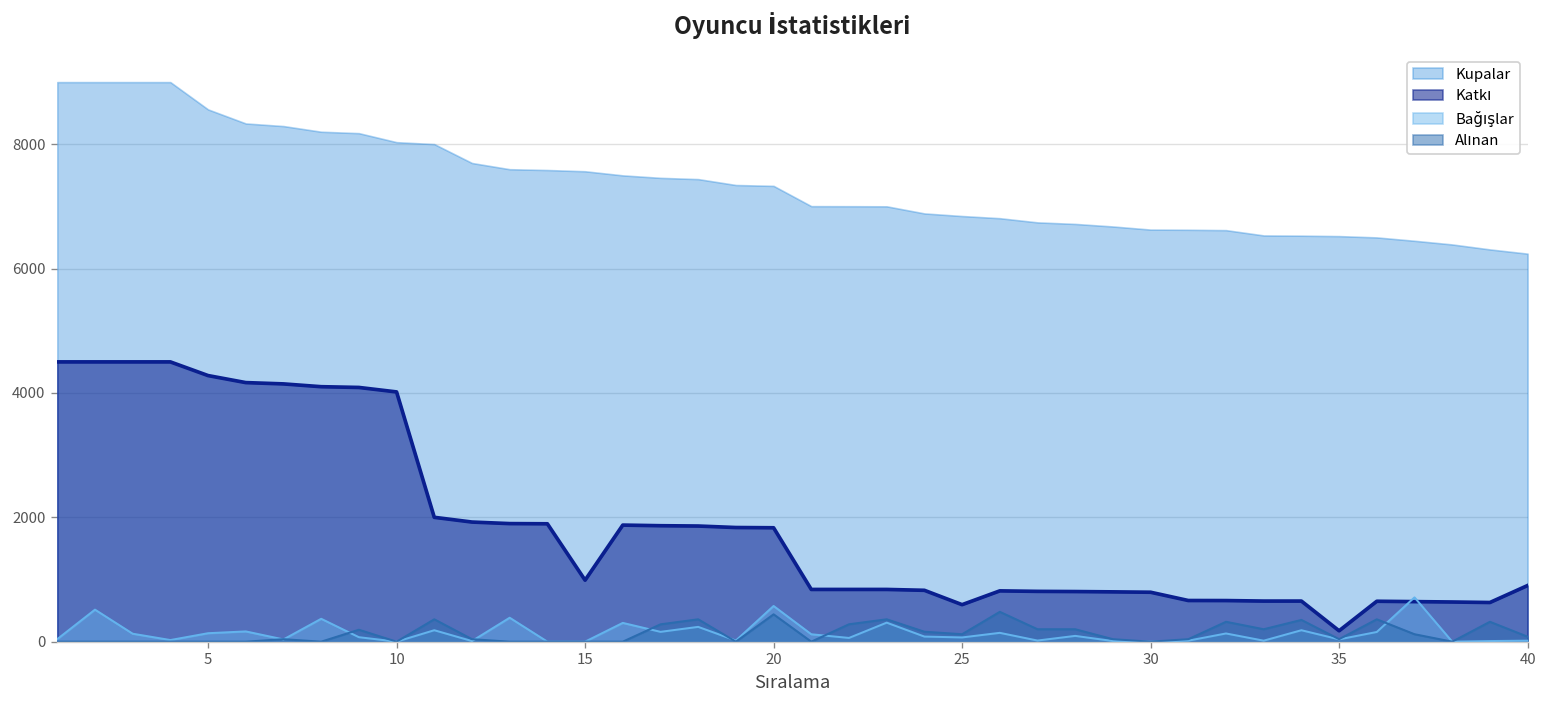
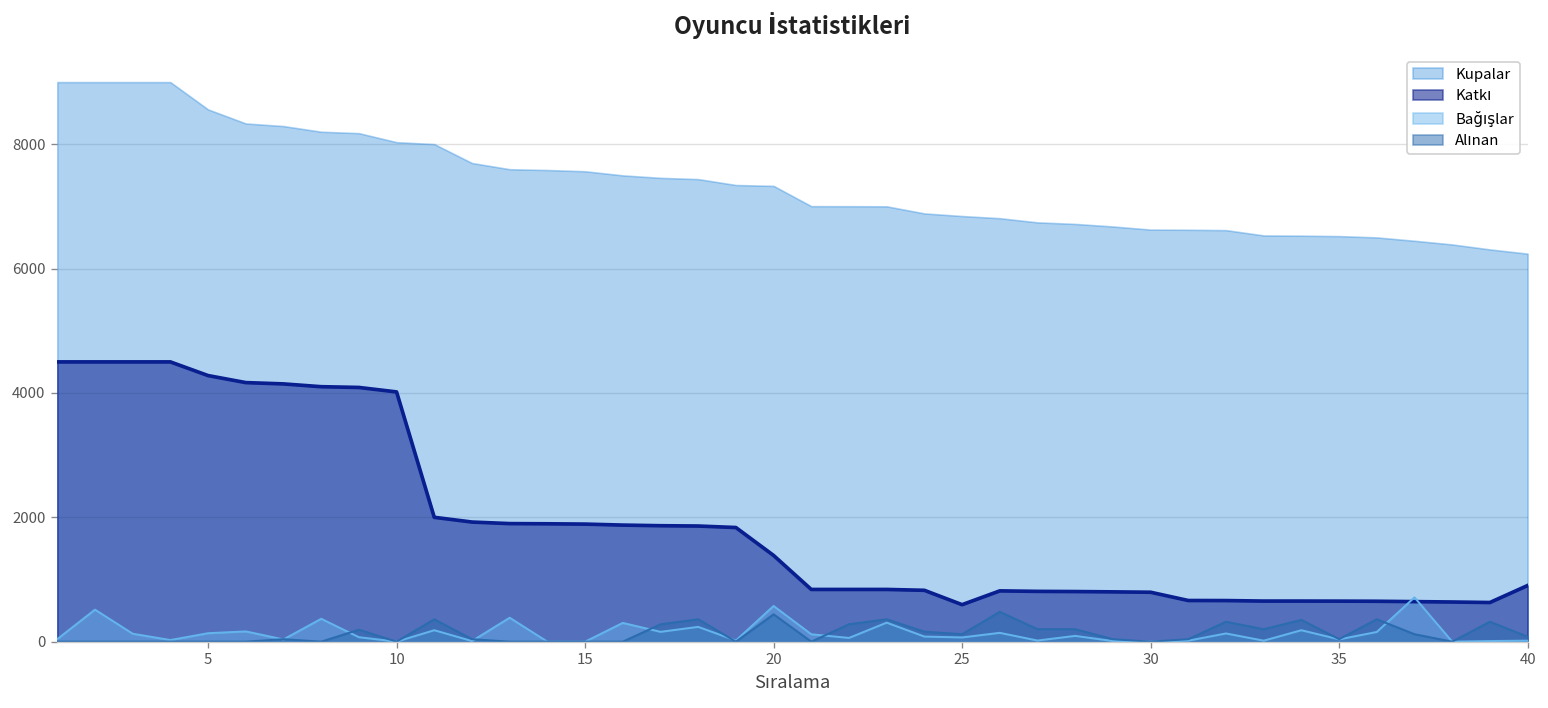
  {
    "Katkı": {
      "5": 4300,
      "10": 4000,
-     "15": 1000,
-     "20": 1800,
+     "15": 1900,
+     "20": 1400,
      "25": 600,
      "30": 800,
-     "35": 200,
+     "35": 700,
      "40": 900
    }
  }
